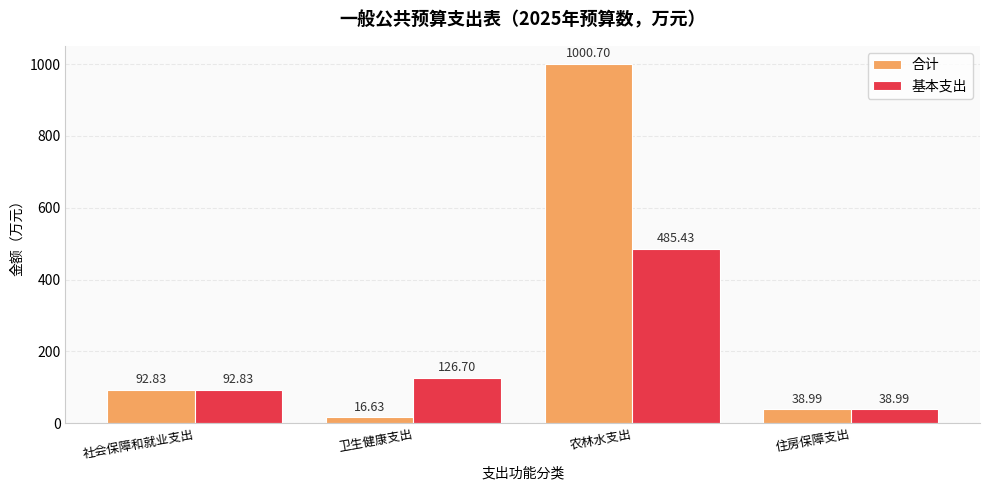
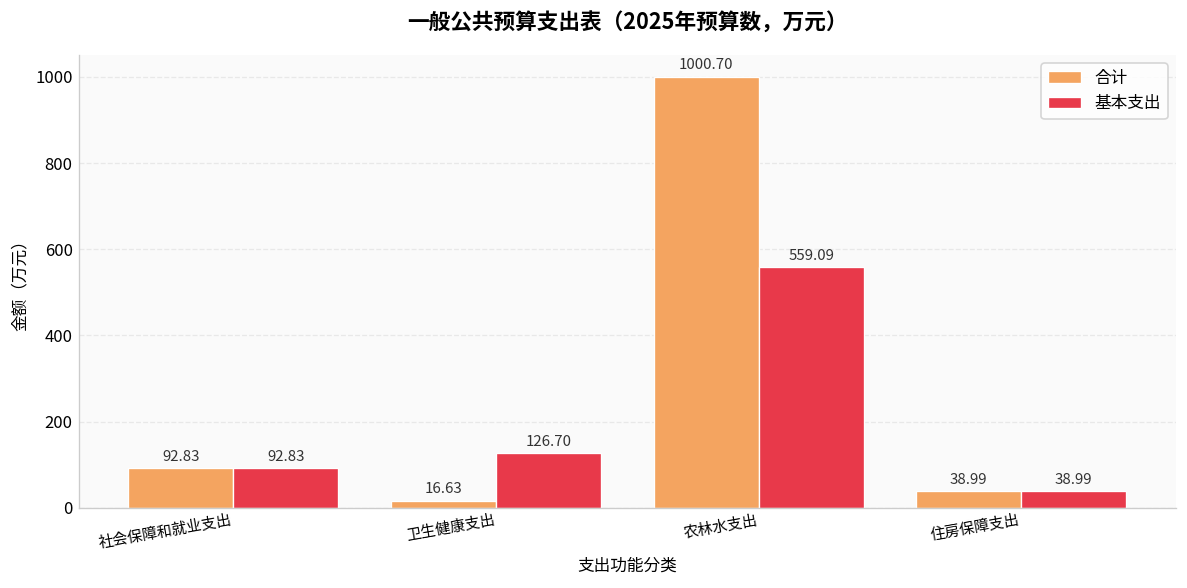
  {
    "合计": {
      "社会保障和就业支出": 92.83,
      "卫生健康支出": 16.63,
      "农林水支出": 1000.70,
      "住房保障支出": 38.99
    },
    "基本支出": {
      "社会保障和就业支出": 92.83,
      "卫生健康支出": 126.70,
-     "农林水支出": 485.43,
+     "农林水支出": 559.09,
      "住房保障支出": 38.99
    }
  }
